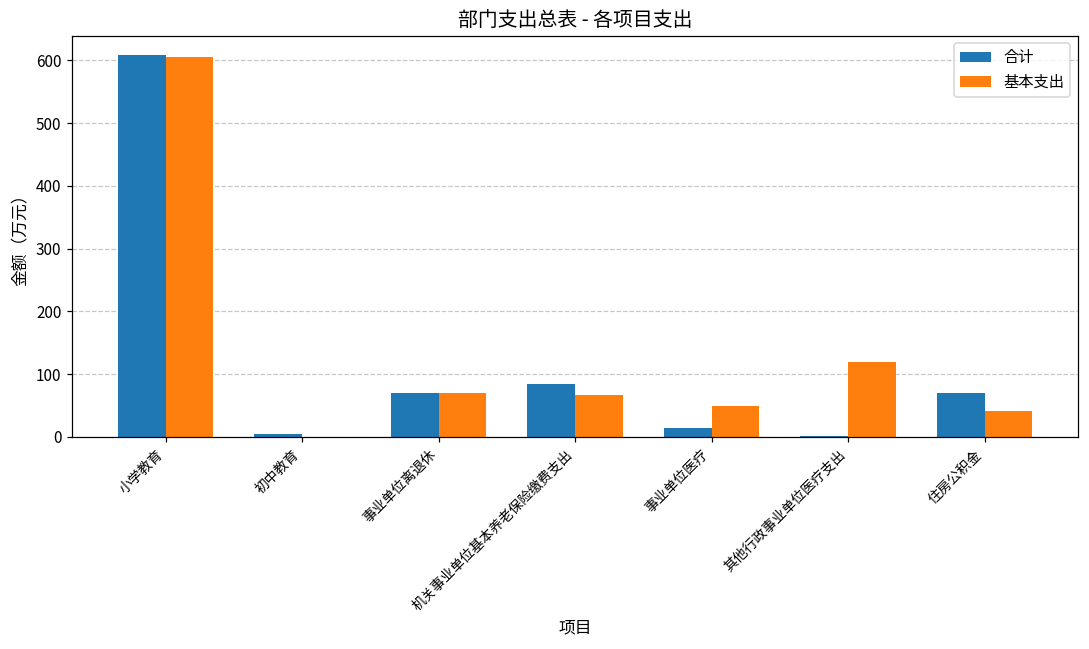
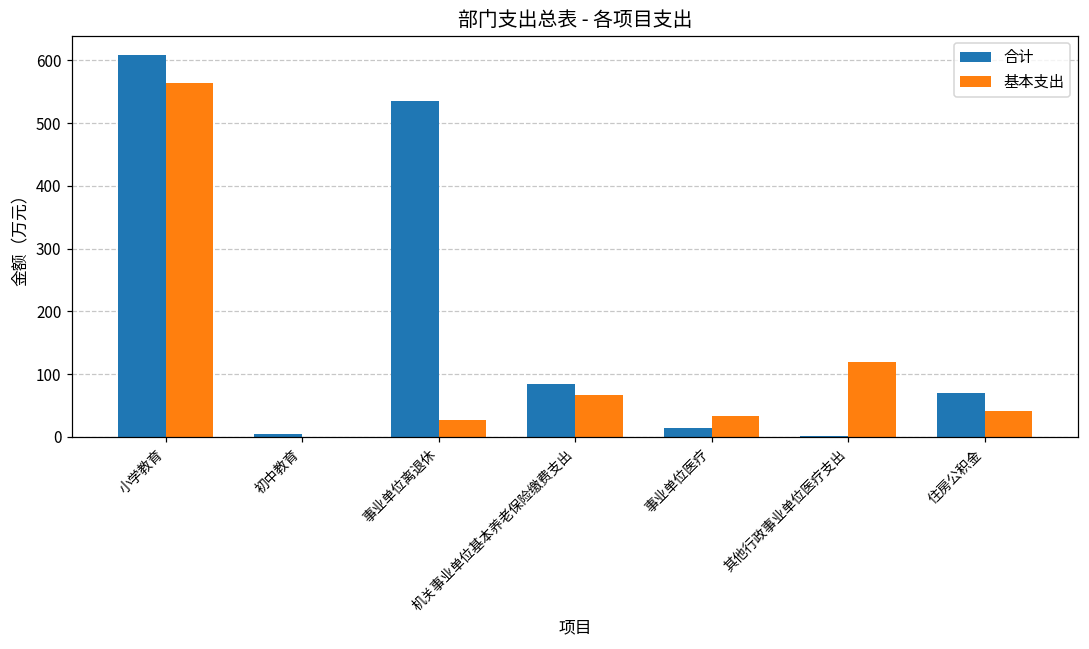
  {
    "合计": {
      "小学教育": 610,
      "初中教育": 0,
-     "事业单位离退休": 70,
+     "事业单位离退休": 530,
      "机关事业单位基本养老保险缴费支出": 80,
      "事业单位医疗": 10,
      "住房公积金": 70
    },
    "基本支出": {
-     "小学教育": 610,
+     "小学教育": 560,
      "初中教育": 0,
-     "事业单位离退休": 70,
+     "事业单位离退休": 30,
      "机关事业单位基本养老保险缴费支出": 70,
-     "事业单位医疗": 50,
+     "事业单位医疗": 30,
      "其他行政事业单位医疗支出": 120,
      "住房公积金": 40
    }
  }
